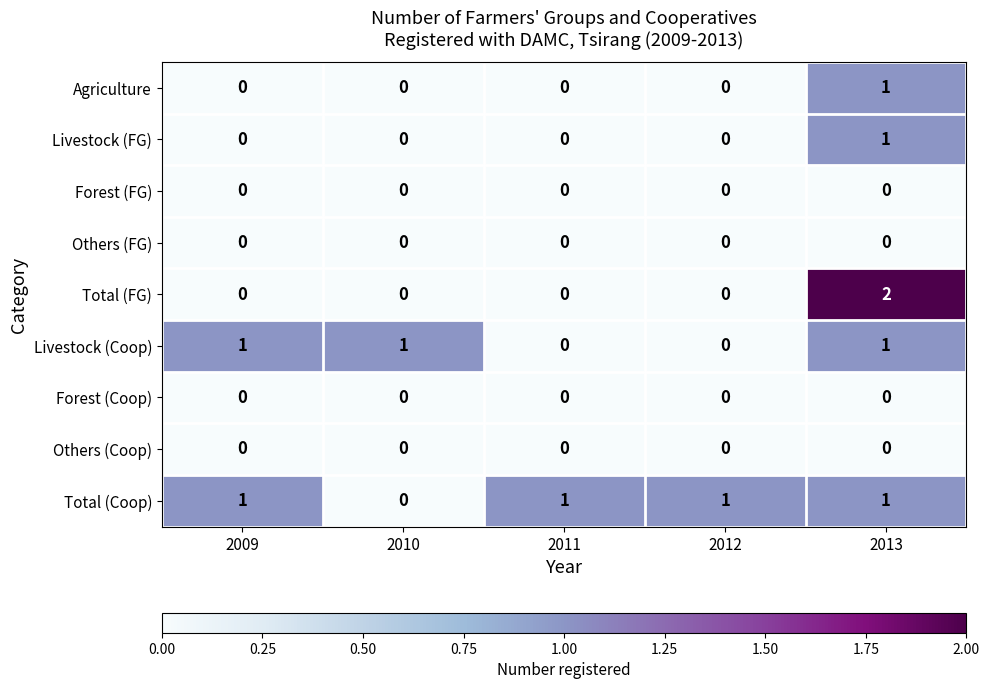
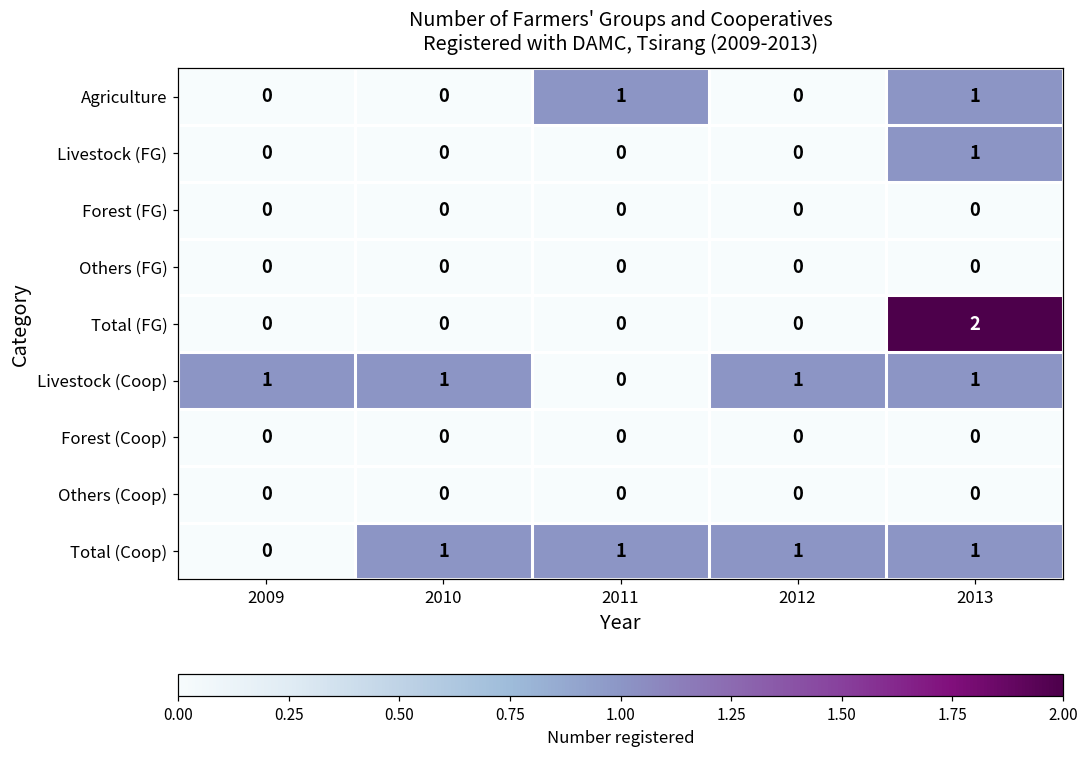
  {
    "Agriculture": {
      "2009": 0,
      "2010": 0,
-     "2011": 0,
+     "2011": 1,
      "2012": 0,
      "2013": 1
    },
    "Livestock (FG)": {
      "2009": 0,
      "2010": 0,
      "2011": 0,
      "2012": 0,
      "2013": 1
    },
    "Forest (FG)": {
      "2009": 0,
      "2010": 0,
      "2011": 0,
      "2012": 0,
      "2013": 0
    },
    "Others (FG)": {
      "2009": 0,
      "2010": 0,
      "2011": 0,
      "2012": 0,
      "2013": 0
    },
    "Total (FG)": {
      "2009": 0,
      "2010": 0,
      "2011": 0,
      "2012": 0,
      "2013": 2
    },
    "Livestock (Coop)": {
      "2009": 1,
      "2010": 1,
      "2011": 0,
-     "2012": 0,
+     "2012": 1,
      "2013": 1
    },
    "Forest (Coop)": {
      "2009": 0,
      "2010": 0,
      "2011": 0,
      "2012": 0,
      "2013": 0
    },
    "Others (Coop)": {
      "2009": 0,
      "2010": 0,
      "2011": 0,
      "2012": 0,
      "2013": 0
    },
    "Total (Coop)": {
-     "2009": 1,
-     "2010": 0,
+     "2009": 0,
+     "2010": 1,
      "2011": 1,
      "2012": 1,
      "2013": 1
    }
  }
